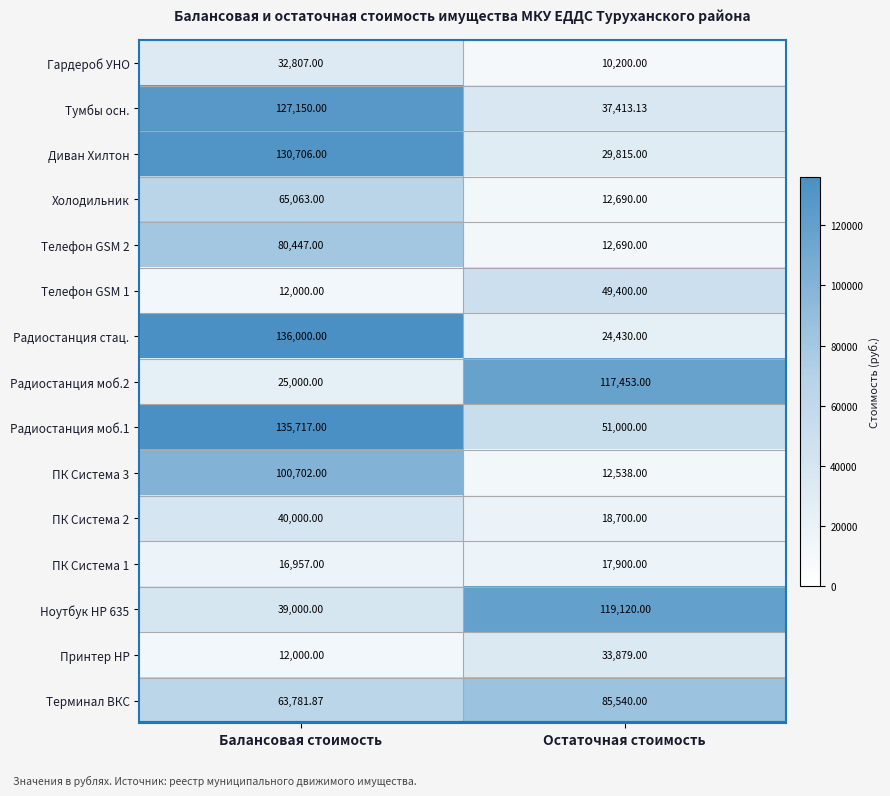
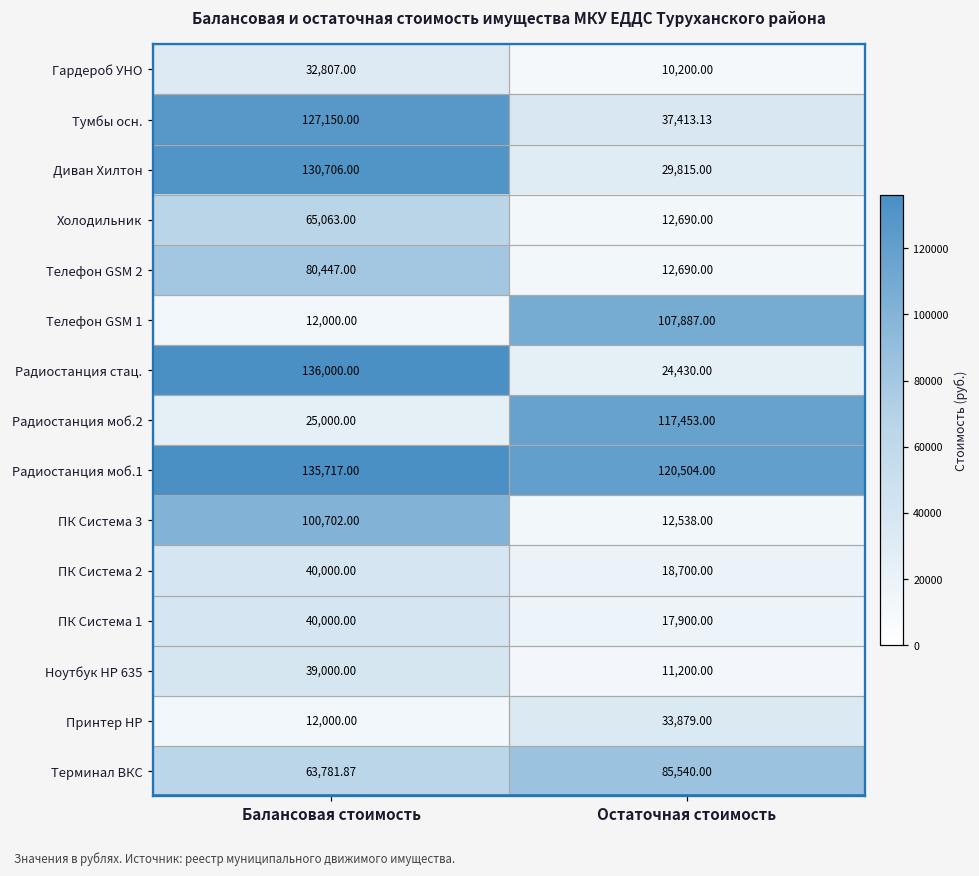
  {
    "Гардероб УНО": {
      "Балансовая стоимость": "32,807.00",
      "Остаточная стоимость": "10,200.00"
    },
    "Тумбы осн.": {
      "Балансовая стоимость": "127,150.00",
      "Остаточная стоимость": "37,413.13"
    },
    "Диван Хилтон": {
      "Балансовая стоимость": "130,706.00",
      "Остаточная стоимость": "29,815.00"
    },
    "Холодильник": {
      "Балансовая стоимость": "65,063.00",
      "Остаточная стоимость": "12,690.00"
    },
    "Телефон GSM 2": {
      "Балансовая стоимость": "80,447.00",
      "Остаточная стоимость": "12,690.00"
    },
    "Телефон GSM 1": {
      "Балансовая стоимость": "12,000.00",
-     "Остаточная стоимость": "49,400.00"
+     "Остаточная стоимость": "107,887.00"
    },
    "Радиостанция стац.": {
      "Балансовая стоимость": "136,000.00",
      "Остаточная стоимость": "24,430.00"
    },
    "Радиостанция моб.2": {
      "Балансовая стоимость": "25,000.00",
      "Остаточная стоимость": "117,453.00"
    },
    "Радиостанция моб.1": {
      "Балансовая стоимость": "135,717.00",
-     "Остаточная стоимость": "51,000.00"
+     "Остаточная стоимость": "120,504.00"
    },
    "ПК Система 3": {
      "Балансовая стоимость": "100,702.00",
      "Остаточная стоимость": "12,538.00"
    },
    "ПК Система 2": {
      "Балансовая стоимость": "40,000.00",
      "Остаточная стоимость": "18,700.00"
    },
    "ПК Система 1": {
-     "Балансовая стоимость": "16,957.00",
+     "Балансовая стоимость": "40,000.00",
      "Остаточная стоимость": "17,900.00"
    },
    "Ноутбук HP 635": {
      "Балансовая стоимость": "39,000.00",
-     "Остаточная стоимость": "119,120.00"
+     "Остаточная стоимость": "11,200.00"
    },
    "Принтер HP": {
      "Балансовая стоимость": "12,000.00",
      "Остаточная стоимость": "33,879.00"
    },
    "Терминал ВКС": {
      "Балансовая стоимость": "63,781.87",
      "Остаточная стоимость": "85,540.00"
    }
  }
